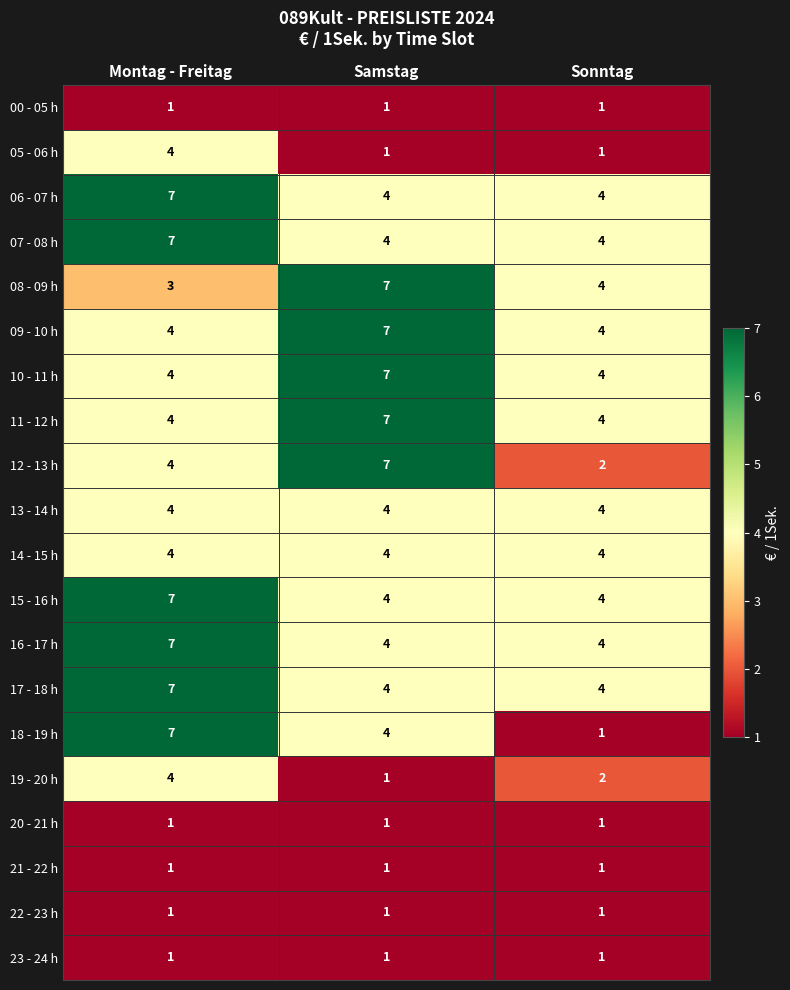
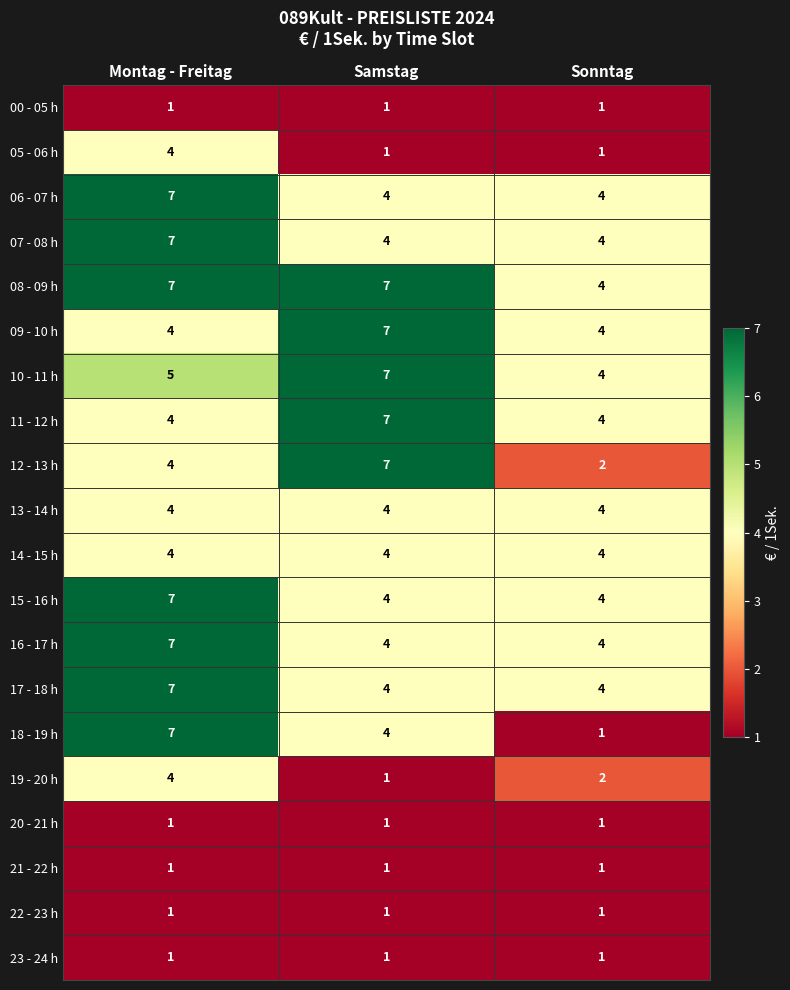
  {
    "00 - 05 h": {
      "Montag - Freitag": 1,
      "Samstag": 1,
      "Sonntag": 1
    },
    "05 - 06 h": {
      "Montag - Freitag": 4,
      "Samstag": 1,
      "Sonntag": 1
    },
    "06 - 07 h": {
      "Montag - Freitag": 7,
      "Samstag": 4,
      "Sonntag": 4
    },
    "07 - 08 h": {
      "Montag - Freitag": 7,
      "Samstag": 4,
      "Sonntag": 4
    },
    "08 - 09 h": {
-     "Montag - Freitag": 3,
+     "Montag - Freitag": 7,
      "Samstag": 7,
      "Sonntag": 4
    },
    "09 - 10 h": {
      "Montag - Freitag": 4,
      "Samstag": 7,
      "Sonntag": 4
    },
    "10 - 11 h": {
-     "Montag - Freitag": 4,
+     "Montag - Freitag": 5,
      "Samstag": 7,
      "Sonntag": 4
    },
    "11 - 12 h": {
      "Montag - Freitag": 4,
      "Samstag": 7,
      "Sonntag": 4
    },
    "12 - 13 h": {
      "Montag - Freitag": 4,
      "Samstag": 7,
      "Sonntag": 2
    },
    "13 - 14 h": {
      "Montag - Freitag": 4,
      "Samstag": 4,
      "Sonntag": 4
    },
    "14 - 15 h": {
      "Montag - Freitag": 4,
      "Samstag": 4,
      "Sonntag": 4
    },
    "15 - 16 h": {
      "Montag - Freitag": 7,
      "Samstag": 4,
      "Sonntag": 4
    },
    "16 - 17 h": {
      "Montag - Freitag": 7,
      "Samstag": 4,
      "Sonntag": 4
    },
    "17 - 18 h": {
      "Montag - Freitag": 7,
      "Samstag": 4,
      "Sonntag": 4
    },
    "18 - 19 h": {
      "Montag - Freitag": 7,
      "Samstag": 4,
      "Sonntag": 1
    },
    "19 - 20 h": {
      "Montag - Freitag": 4,
      "Samstag": 1,
      "Sonntag": 2
    },
    "20 - 21 h": {
      "Montag - Freitag": 1,
      "Samstag": 1,
      "Sonntag": 1
    },
    "21 - 22 h": {
      "Montag - Freitag": 1,
      "Samstag": 1,
      "Sonntag": 1
    },
    "22 - 23 h": {
      "Montag - Freitag": 1,
      "Samstag": 1,
      "Sonntag": 1
    },
    "23 - 24 h": {
      "Montag - Freitag": 1,
      "Samstag": 1,
      "Sonntag": 1
    }
  }
